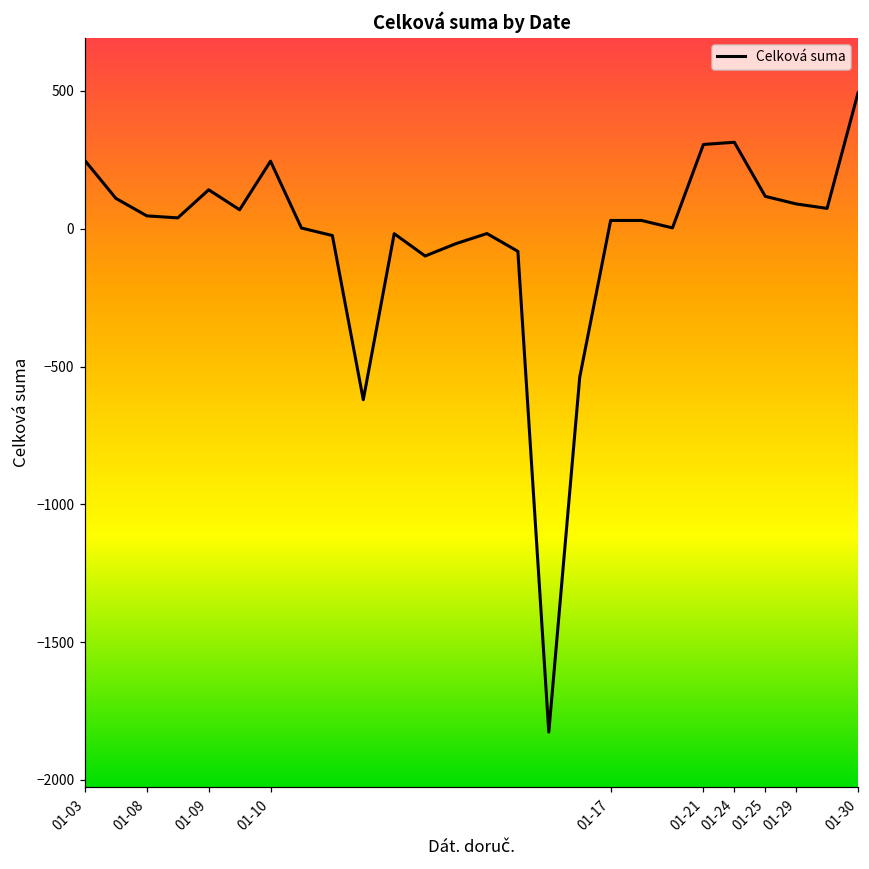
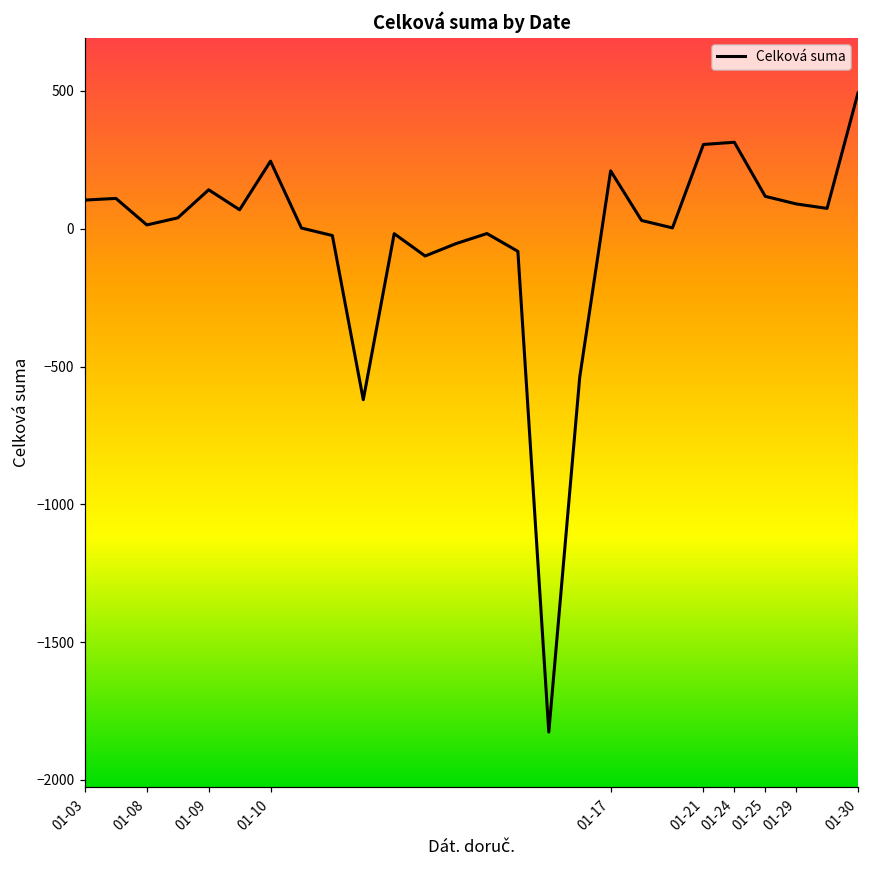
  {
-   "01-03": 250,
-   "01-08": 50,
+   "01-03": 100,
+   "01-08": 10,
    "01-09": 140,
    "01-10": 250,
-   "01-17": 30,
+   "01-17": 210,
    "01-21": 310,
    "01-24": 310,
    "01-25": 120,
    "01-29": 90,
    "01-30": 490
  }
